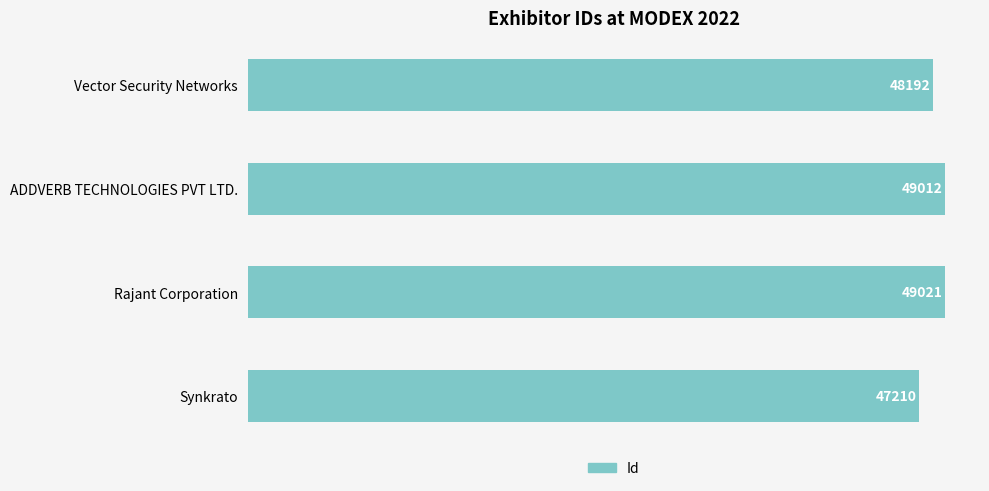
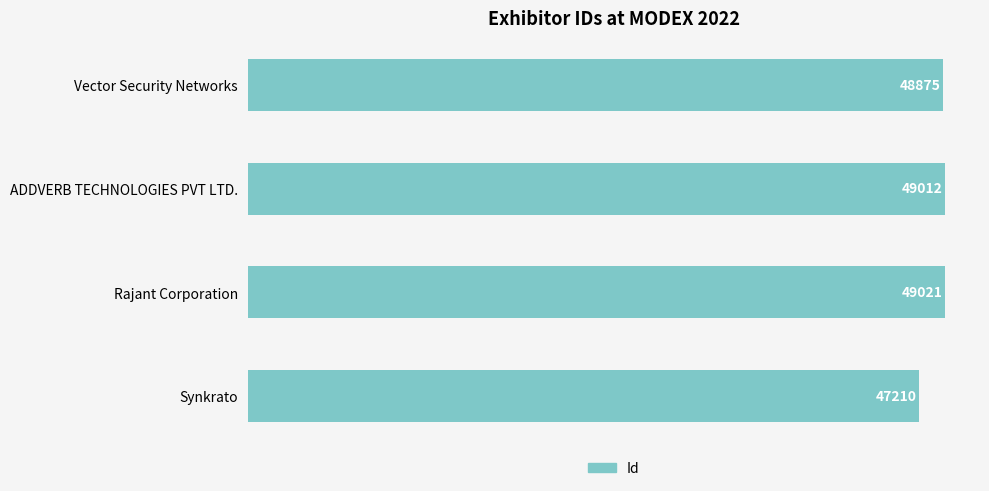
  {
-   "Vector Security Networks": 48192,
+   "Vector Security Networks": 48875,
    "ADDVERB TECHNOLOGIES PVT LTD.": 49012,
    "Rajant Corporation": 49021,
    "Synkrato": 47210
  }
